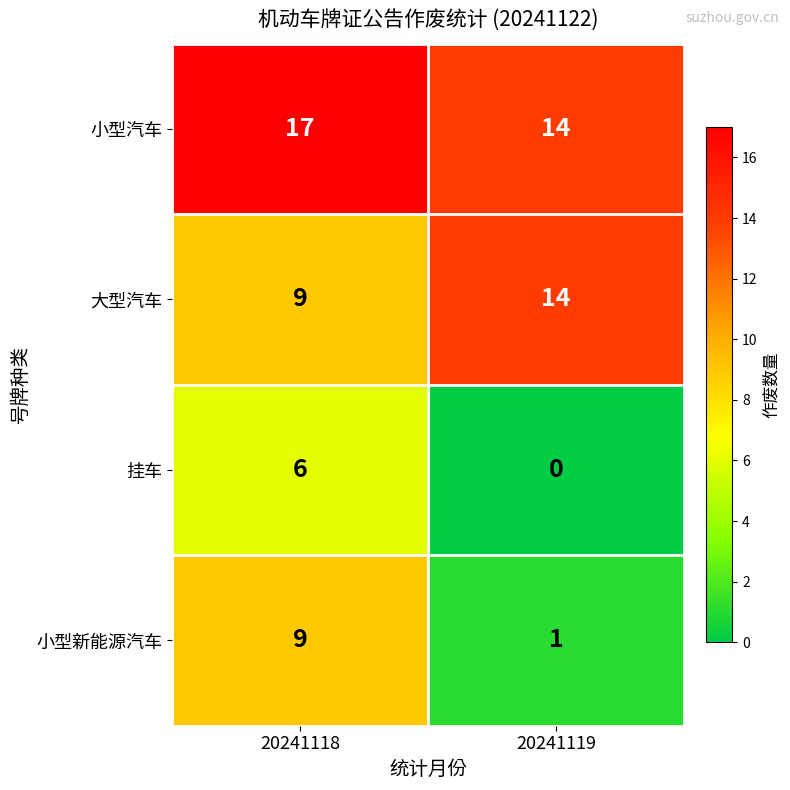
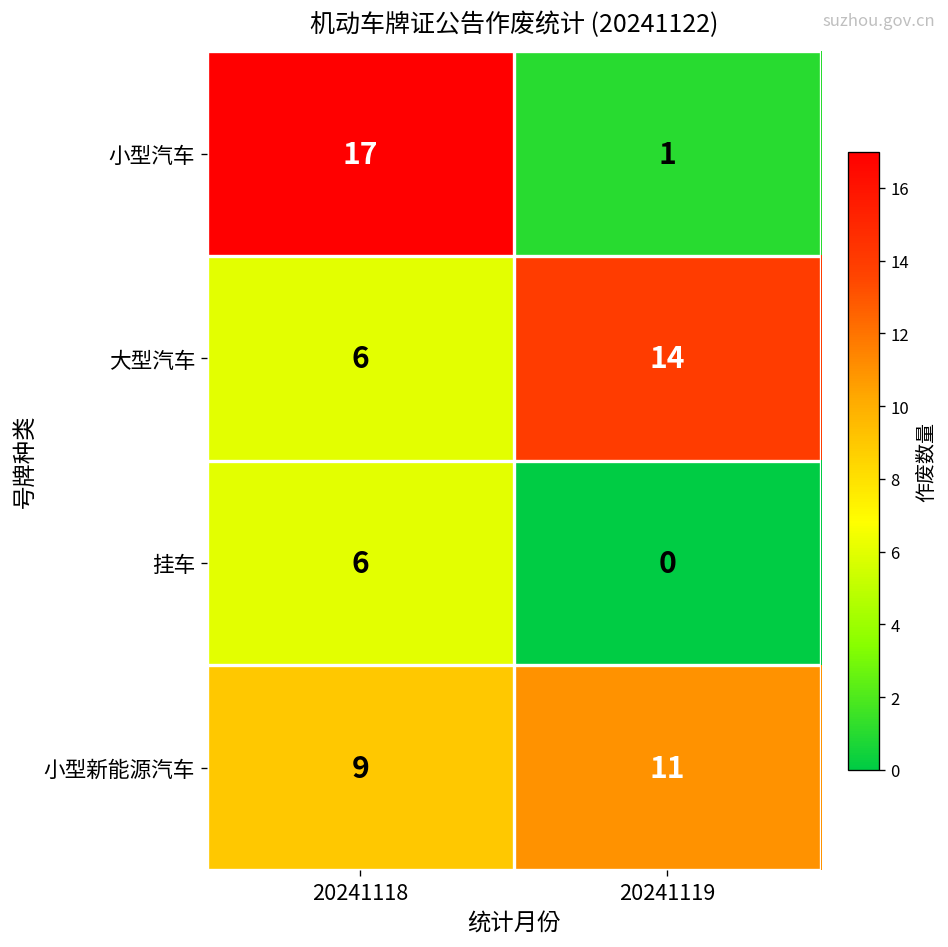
  {
    "小型汽车": {
      "20241118": 17,
-     "20241119": 14
+     "20241119": 1
    },
    "大型汽车": {
-     "20241118": 9,
+     "20241118": 6,
      "20241119": 14
    },
    "挂车": {
      "20241118": 6,
      "20241119": 0
    },
    "小型新能源汽车": {
      "20241118": 9,
-     "20241119": 1
+     "20241119": 11
    }
  }
